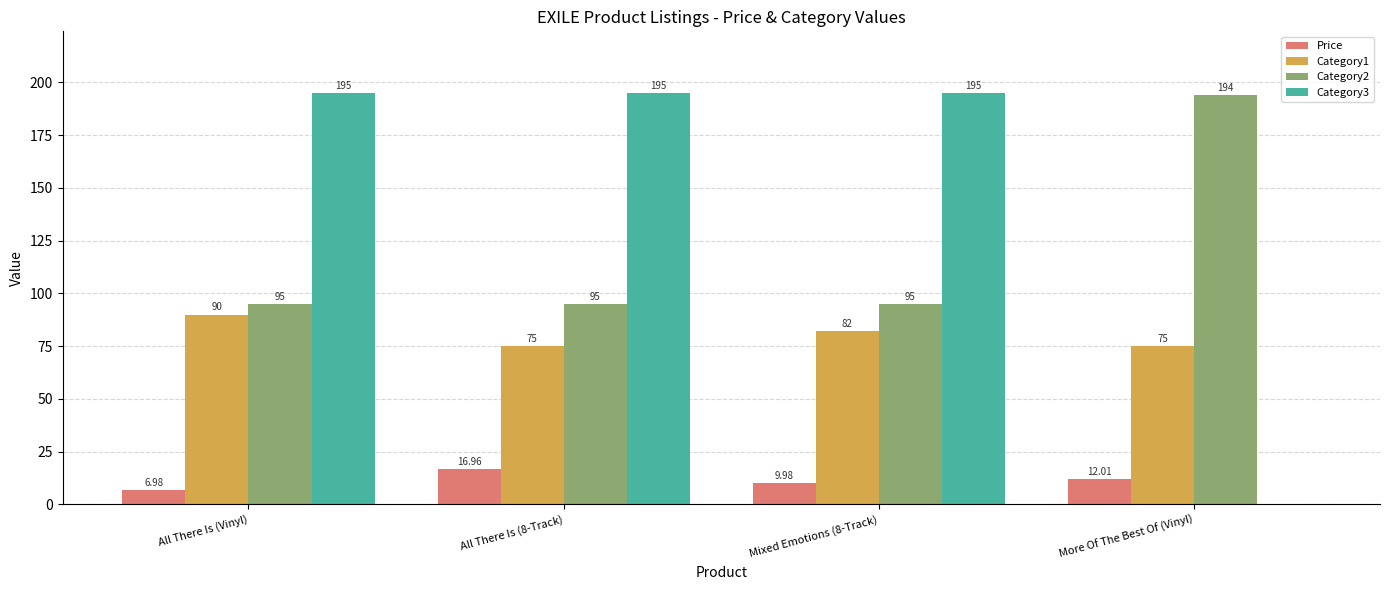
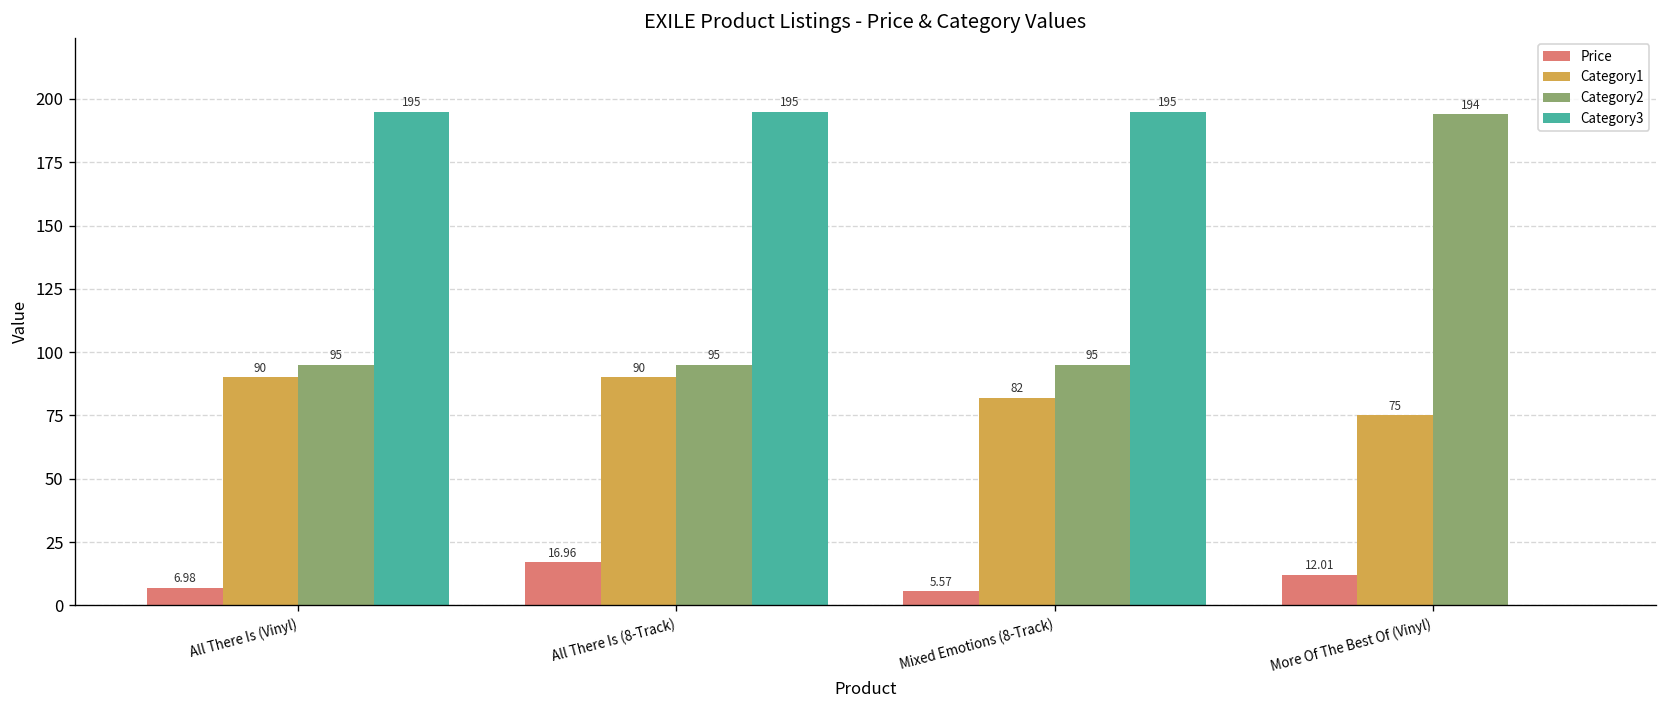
  {
    "Price": {
      "All There Is (Vinyl)": 6.98,
      "All There Is (8-Track)": 16.96,
-     "Mixed Emotions (8-Track)": 9.98,
+     "Mixed Emotions (8-Track)": 5.57,
      "More Of The Best Of (Vinyl)": 12.01
    },
    "Category1": {
      "All There Is (Vinyl)": 90,
-     "All There Is (8-Track)": 75,
+     "All There Is (8-Track)": 90,
      "Mixed Emotions (8-Track)": 82,
      "More Of The Best Of (Vinyl)": 75
    },
    "Category2": {
      "All There Is (Vinyl)": 95,
      "All There Is (8-Track)": 95,
      "Mixed Emotions (8-Track)": 95,
      "More Of The Best Of (Vinyl)": 194
    },
    "Category3": {
      "All There Is (Vinyl)": 195,
      "All There Is (8-Track)": 195,
      "Mixed Emotions (8-Track)": 195
    }
  }
